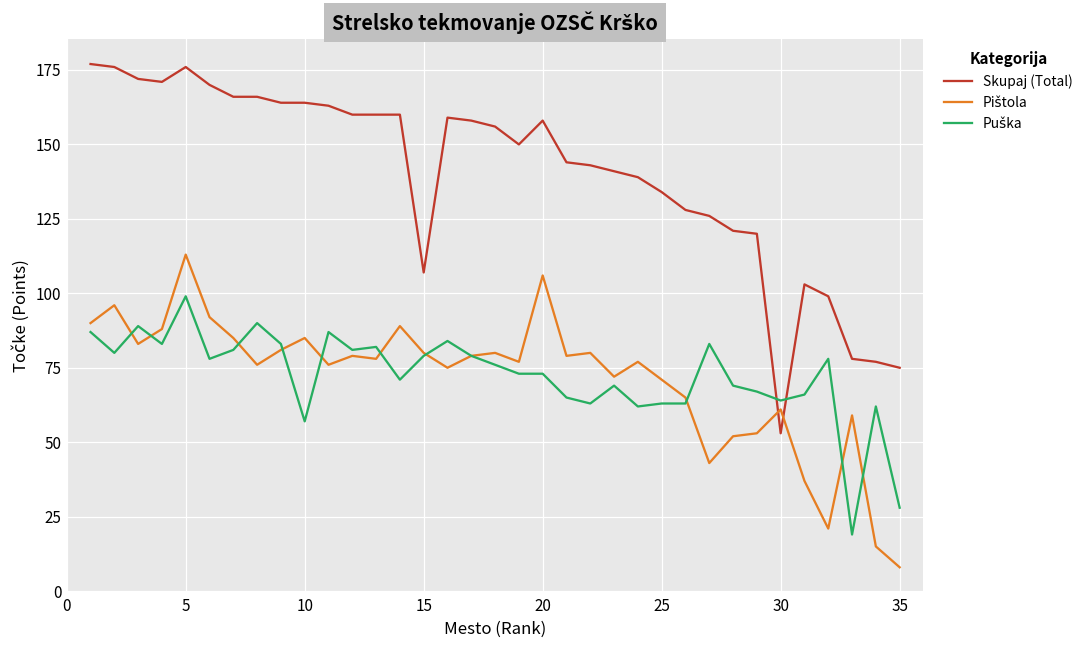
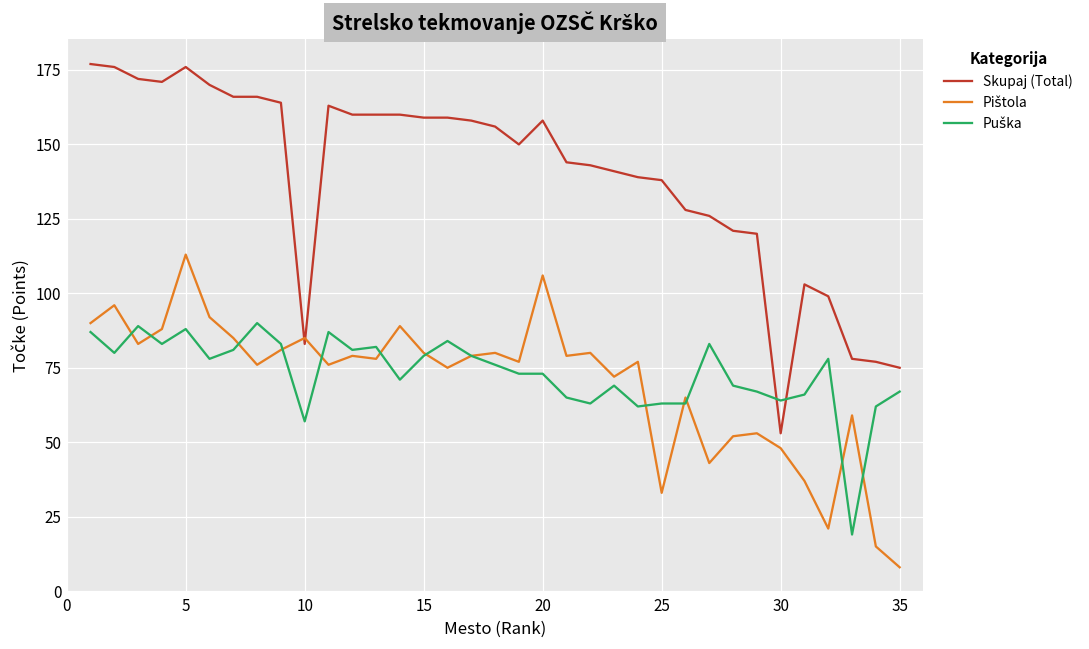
  {
    "Skupaj (Total)": {
      "5": 176,
-     "10": 164,
-     "15": 107,
+     "10": 83,
+     "15": 159,
      "20": 158,
-     "25": 134,
+     "25": 138,
      "30": 53,
      "35": 75
    },
    "Pištola": {
      "5": 113,
      "10": 85,
      "15": 80,
      "20": 106,
-     "25": 71,
-     "30": 61,
+     "25": 33,
+     "30": 48,
      "35": 8
    },
    "Puška": {
-     "5": 99,
+     "5": 88,
      "10": 57,
      "15": 79,
      "20": 73,
      "25": 63,
      "30": 64,
-     "35": 28
+     "35": 67
    }
  }
